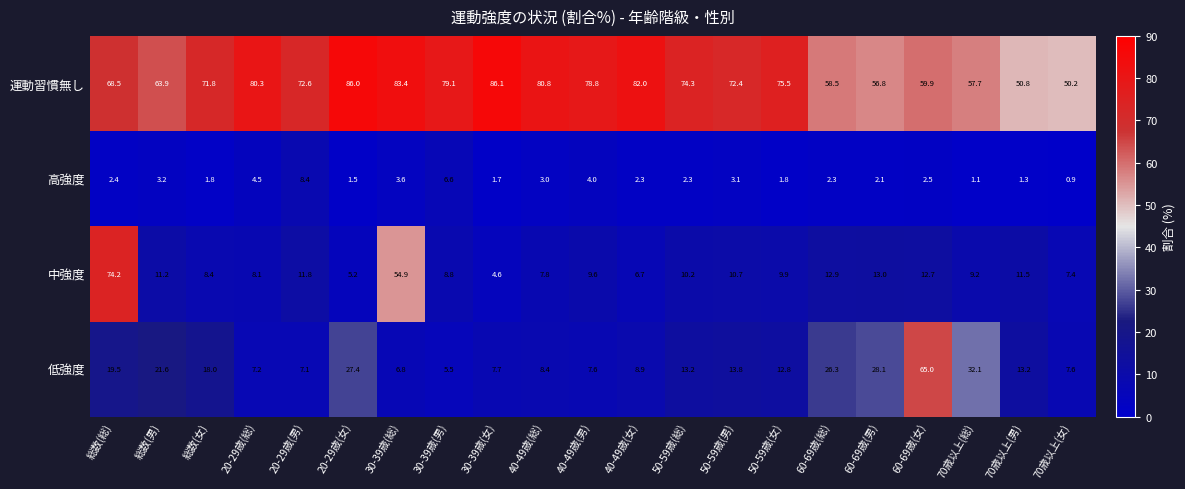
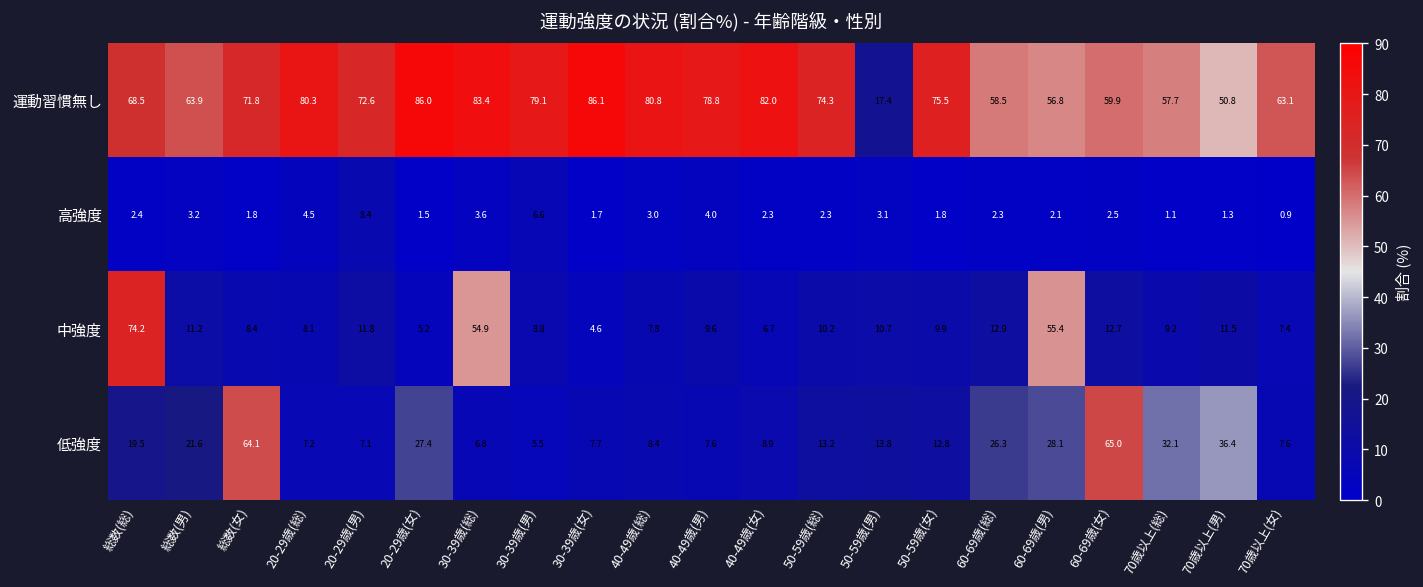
  {
    "運動習慣無し": {
      "総数(総)": 68.5,
      "総数(男)": 63.9,
      "総数(女)": 71.8,
      "20-29歳(総)": 80.3,
      "20-29歳(男)": 72.6,
      "20-29歳(女)": 86.0,
      "30-39歳(総)": 83.4,
      "30-39歳(男)": 79.1,
      "30-39歳(女)": 86.1,
      "40-49歳(総)": 80.8,
      "40-49歳(男)": 78.8,
      "40-49歳(女)": 82.0,
      "50-59歳(総)": 74.3,
-     "50-59歳(男)": 72.4,
+     "50-59歳(男)": 17.4,
      "50-59歳(女)": 75.5,
      "60-69歳(総)": 58.5,
      "60-69歳(男)": 56.8,
      "60-69歳(女)": 59.9,
      "70歳以上(総)": 57.7,
      "70歳以上(男)": 50.8,
-     "70歳以上(女)": 50.2
+     "70歳以上(女)": 63.1
    },
    "高強度": {
      "総数(総)": 2.4,
      "総数(男)": 3.2,
      "総数(女)": 1.8,
      "20-29歳(総)": 4.5,
      "20-29歳(男)": 8.4,
      "20-29歳(女)": 1.5,
      "30-39歳(総)": 3.6,
      "30-39歳(男)": 6.6,
      "30-39歳(女)": 1.7,
      "40-49歳(総)": 3.0,
      "40-49歳(男)": 4.0,
      "40-49歳(女)": 2.3,
      "50-59歳(総)": 2.3,
      "50-59歳(男)": 3.1,
      "50-59歳(女)": 1.8,
      "60-69歳(総)": 2.3,
      "60-69歳(男)": 2.1,
      "60-69歳(女)": 2.5,
      "70歳以上(総)": 1.1,
      "70歳以上(男)": 1.3,
      "70歳以上(女)": 0.9
    },
    "中強度": {
      "総数(総)": 74.2,
      "総数(男)": 11.2,
      "総数(女)": 8.4,
      "20-29歳(総)": 8.1,
      "20-29歳(男)": 11.8,
      "20-29歳(女)": 5.2,
      "30-39歳(総)": 54.9,
      "30-39歳(男)": 8.8,
      "30-39歳(女)": 4.6,
      "40-49歳(総)": 7.8,
      "40-49歳(男)": 9.6,
      "40-49歳(女)": 6.7,
      "50-59歳(総)": 10.2,
      "50-59歳(男)": 10.7,
      "50-59歳(女)": 9.9,
      "60-69歳(総)": 12.9,
-     "60-69歳(男)": 13.0,
+     "60-69歳(男)": 55.4,
      "60-69歳(女)": 12.7,
      "70歳以上(総)": 9.2,
      "70歳以上(男)": 11.5,
      "70歳以上(女)": 7.4
    },
    "低強度": {
      "総数(総)": 19.5,
      "総数(男)": 21.6,
-     "総数(女)": 18.0,
+     "総数(女)": 64.1,
      "20-29歳(総)": 7.2,
      "20-29歳(男)": 7.1,
      "20-29歳(女)": 27.4,
      "30-39歳(総)": 6.8,
      "30-39歳(男)": 5.5,
      "30-39歳(女)": 7.7,
      "40-49歳(総)": 8.4,
      "40-49歳(男)": 7.6,
      "40-49歳(女)": 8.9,
      "50-59歳(総)": 13.2,
      "50-59歳(男)": 13.8,
      "50-59歳(女)": 12.8,
      "60-69歳(総)": 26.3,
      "60-69歳(男)": 28.1,
      "60-69歳(女)": 65.0,
      "70歳以上(総)": 32.1,
-     "70歳以上(男)": 13.2,
+     "70歳以上(男)": 36.4,
      "70歳以上(女)": 7.6
    }
  }
